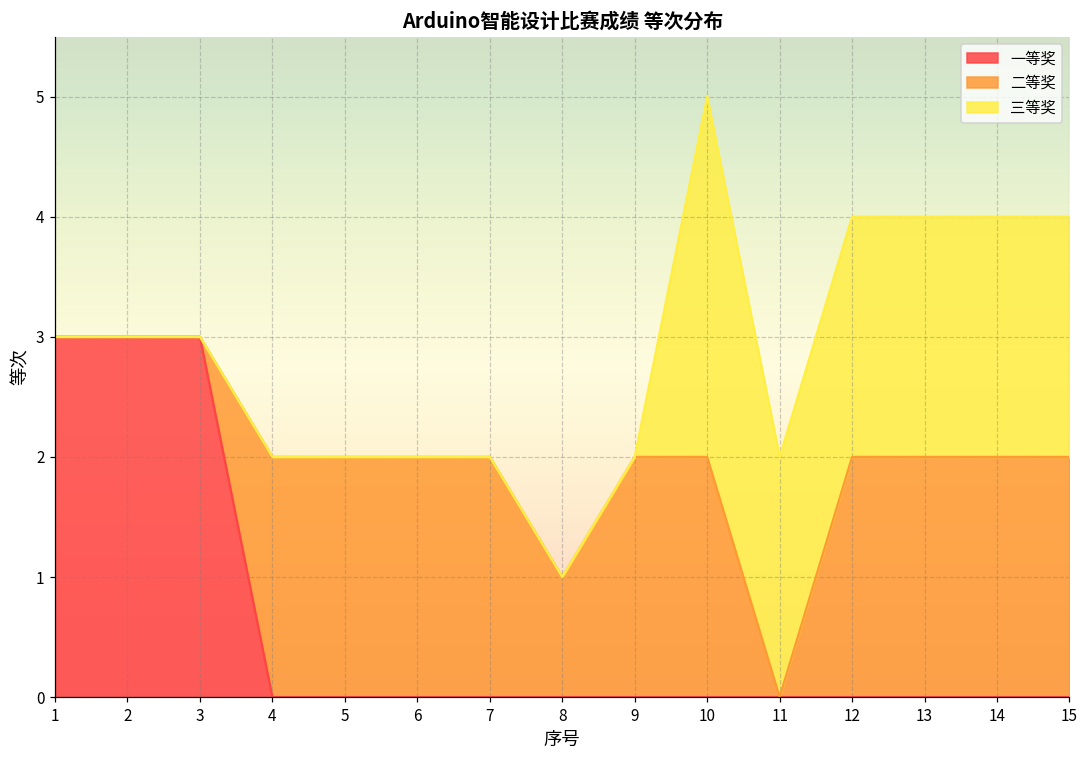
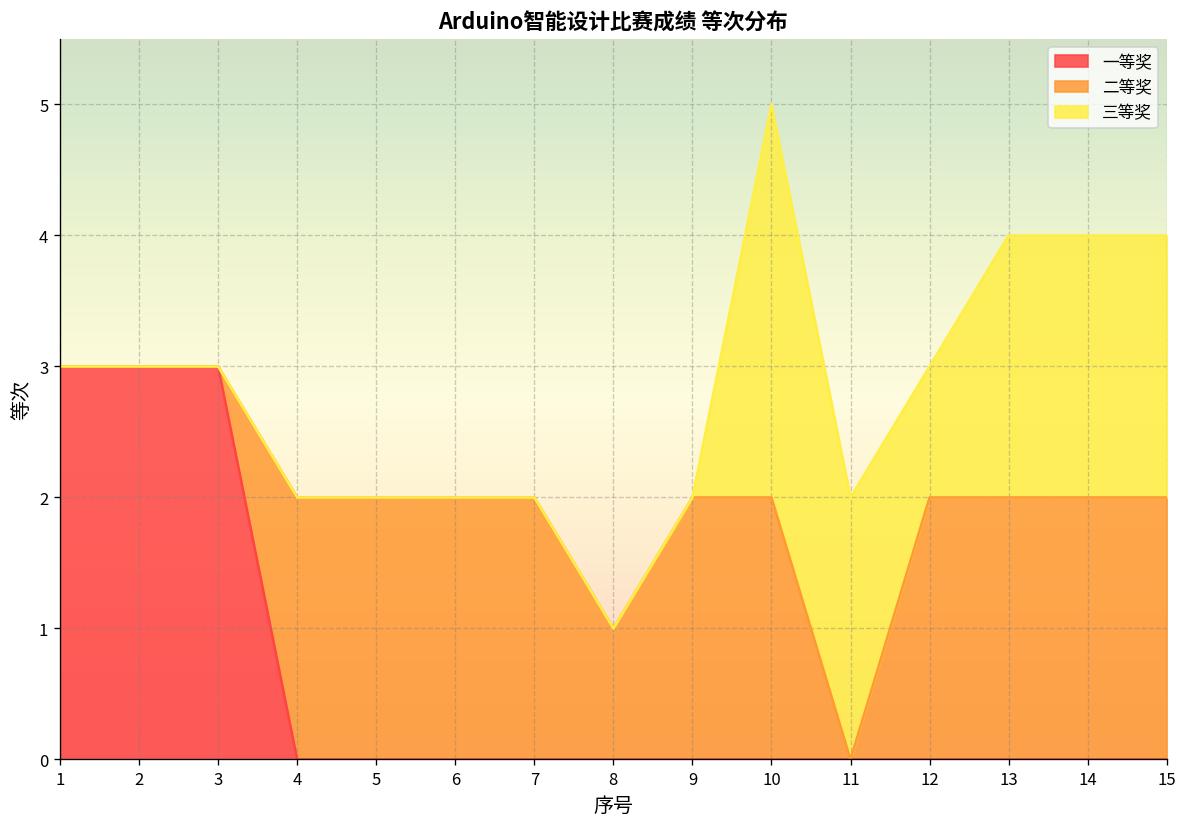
  {
    "一等奖": {
      "4": 0,
      "5": 0,
      "6": 0,
      "7": 0,
      "8": 0,
      "9": 0,
      "10": 0,
      "12": 0,
      "13": 0,
      "14": 0,
      "15": 0
    },
    "二等奖": {
      "10": 2,
      "12": 2,
      "13": 2,
      "14": 2,
      "15": 2
    },
    "三等奖": {
      "10": 3,
      "11": 2,
-     "12": 2,
+     "12": 1,
      "13": 2,
      "14": 2,
      "15": 2
    }
  }
